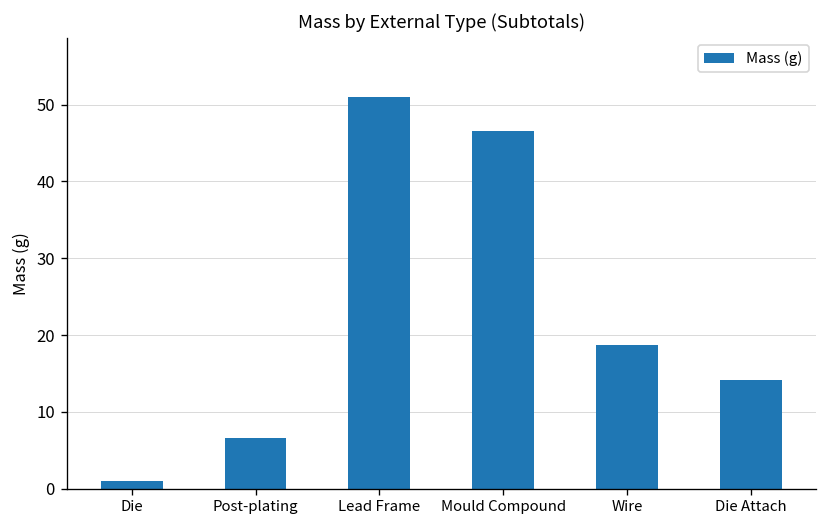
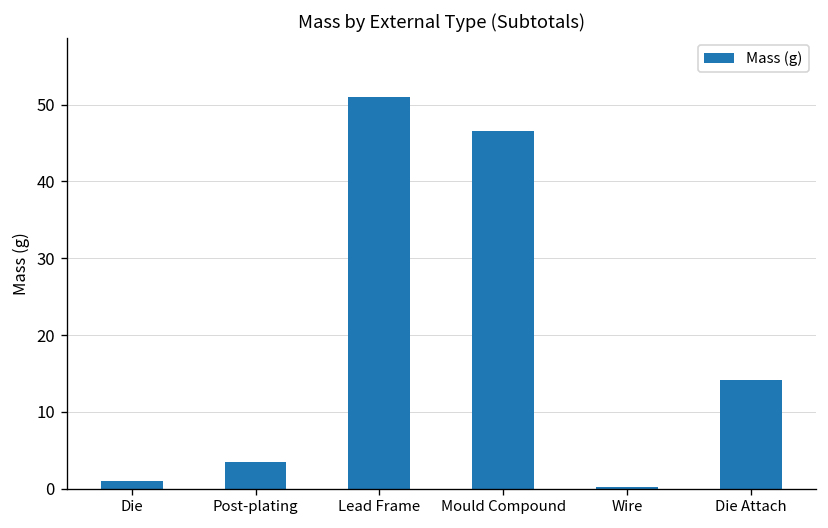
  {
    "Die": 1,
-   "Post-plating": 7,
+   "Post-plating": 4,
    "Lead Frame": 51,
    "Mould Compound": 47,
-   "Wire": 19,
+   "Wire": 0,
    "Die Attach": 14
  }
